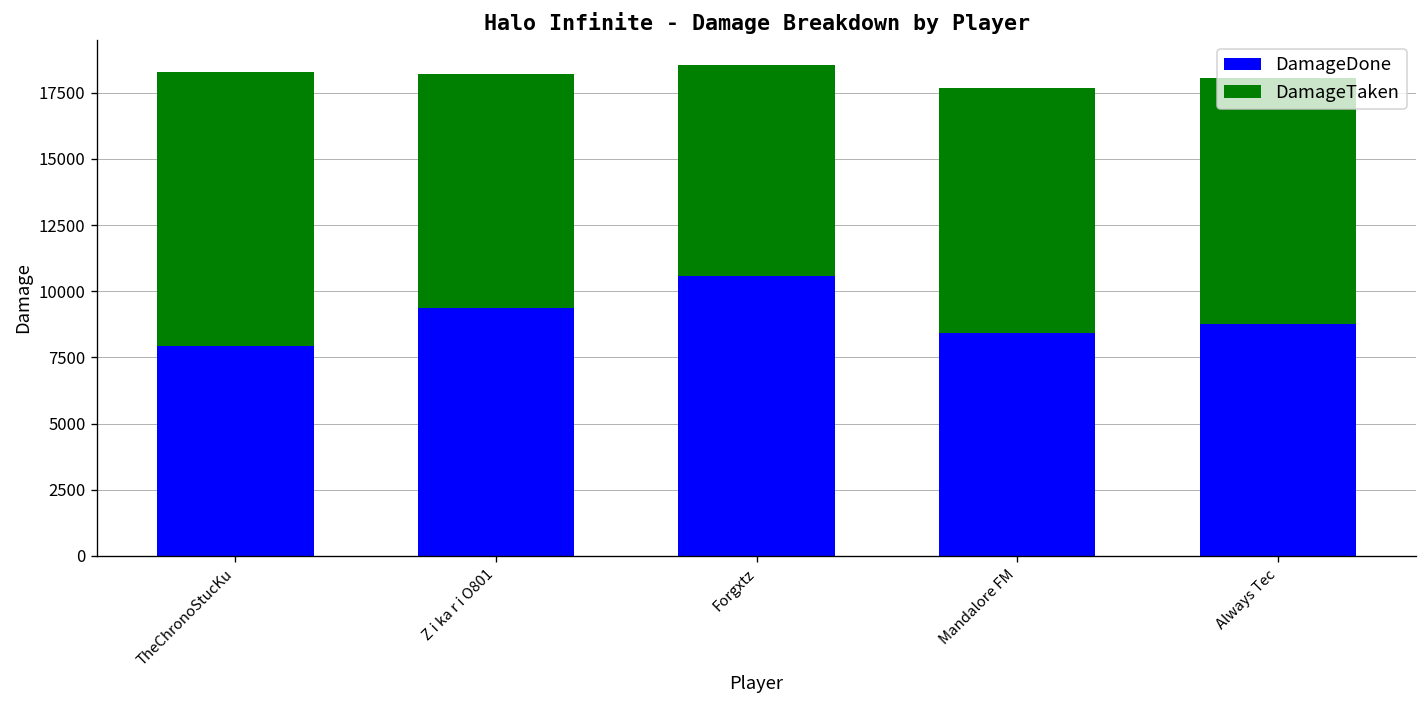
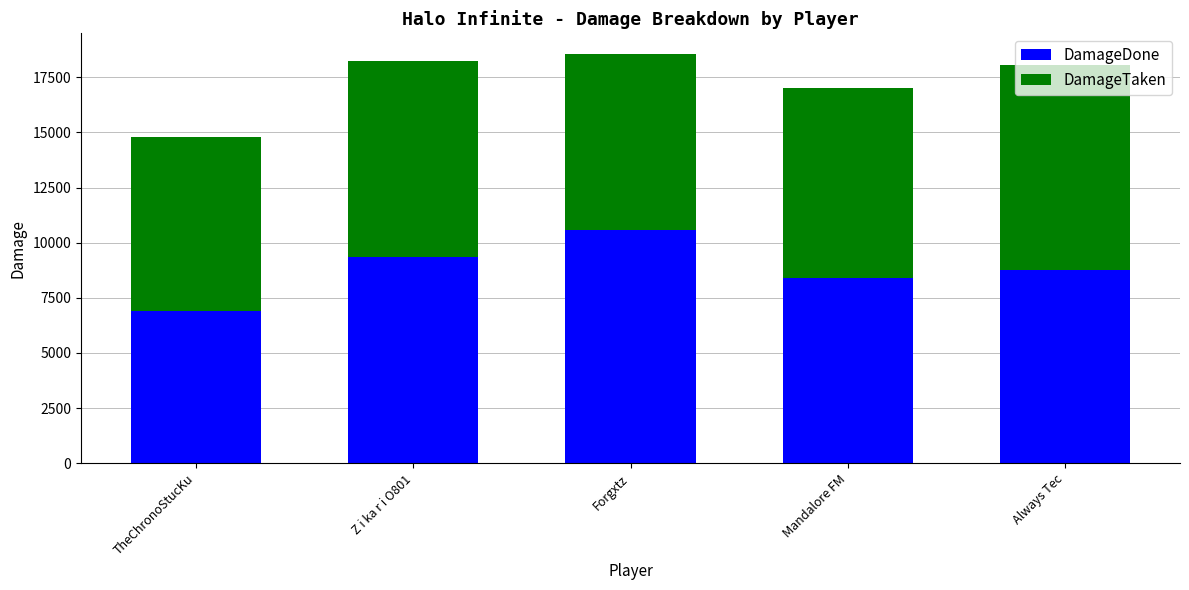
  {
    "DamageDone": {
-     "TheChronoStucKu": 7900,
+     "TheChronoStucKu": 6900,
      "Z i ka r i O801": 9400,
      "Forgxtz": 10600,
      "Mandalore FM": 8400,
      "Always Tec": 8800
    },
    "DamageTaken": {
-     "TheChronoStucKu": 10400,
+     "TheChronoStucKu": 7900,
      "Z i ka r i O801": 8900,
      "Forgxtz": 8000,
-     "Mandalore FM": 9300
+     "Mandalore FM": 8600
    }
  }
